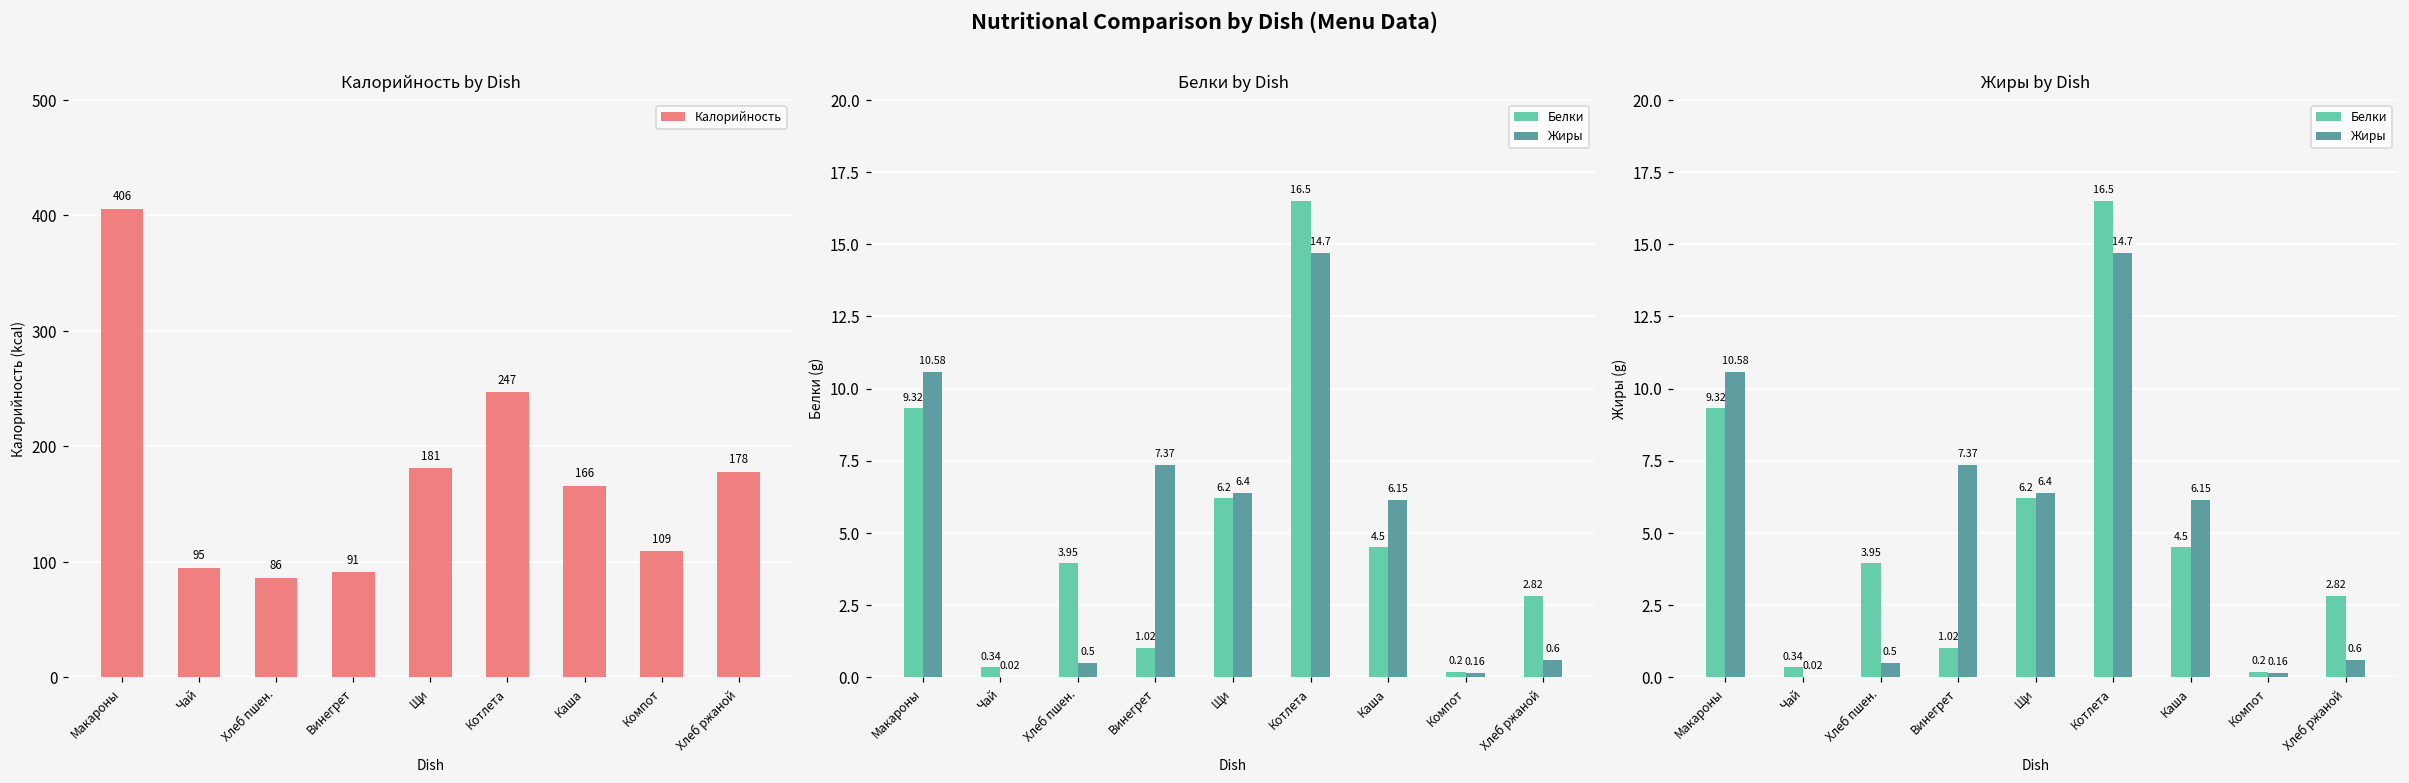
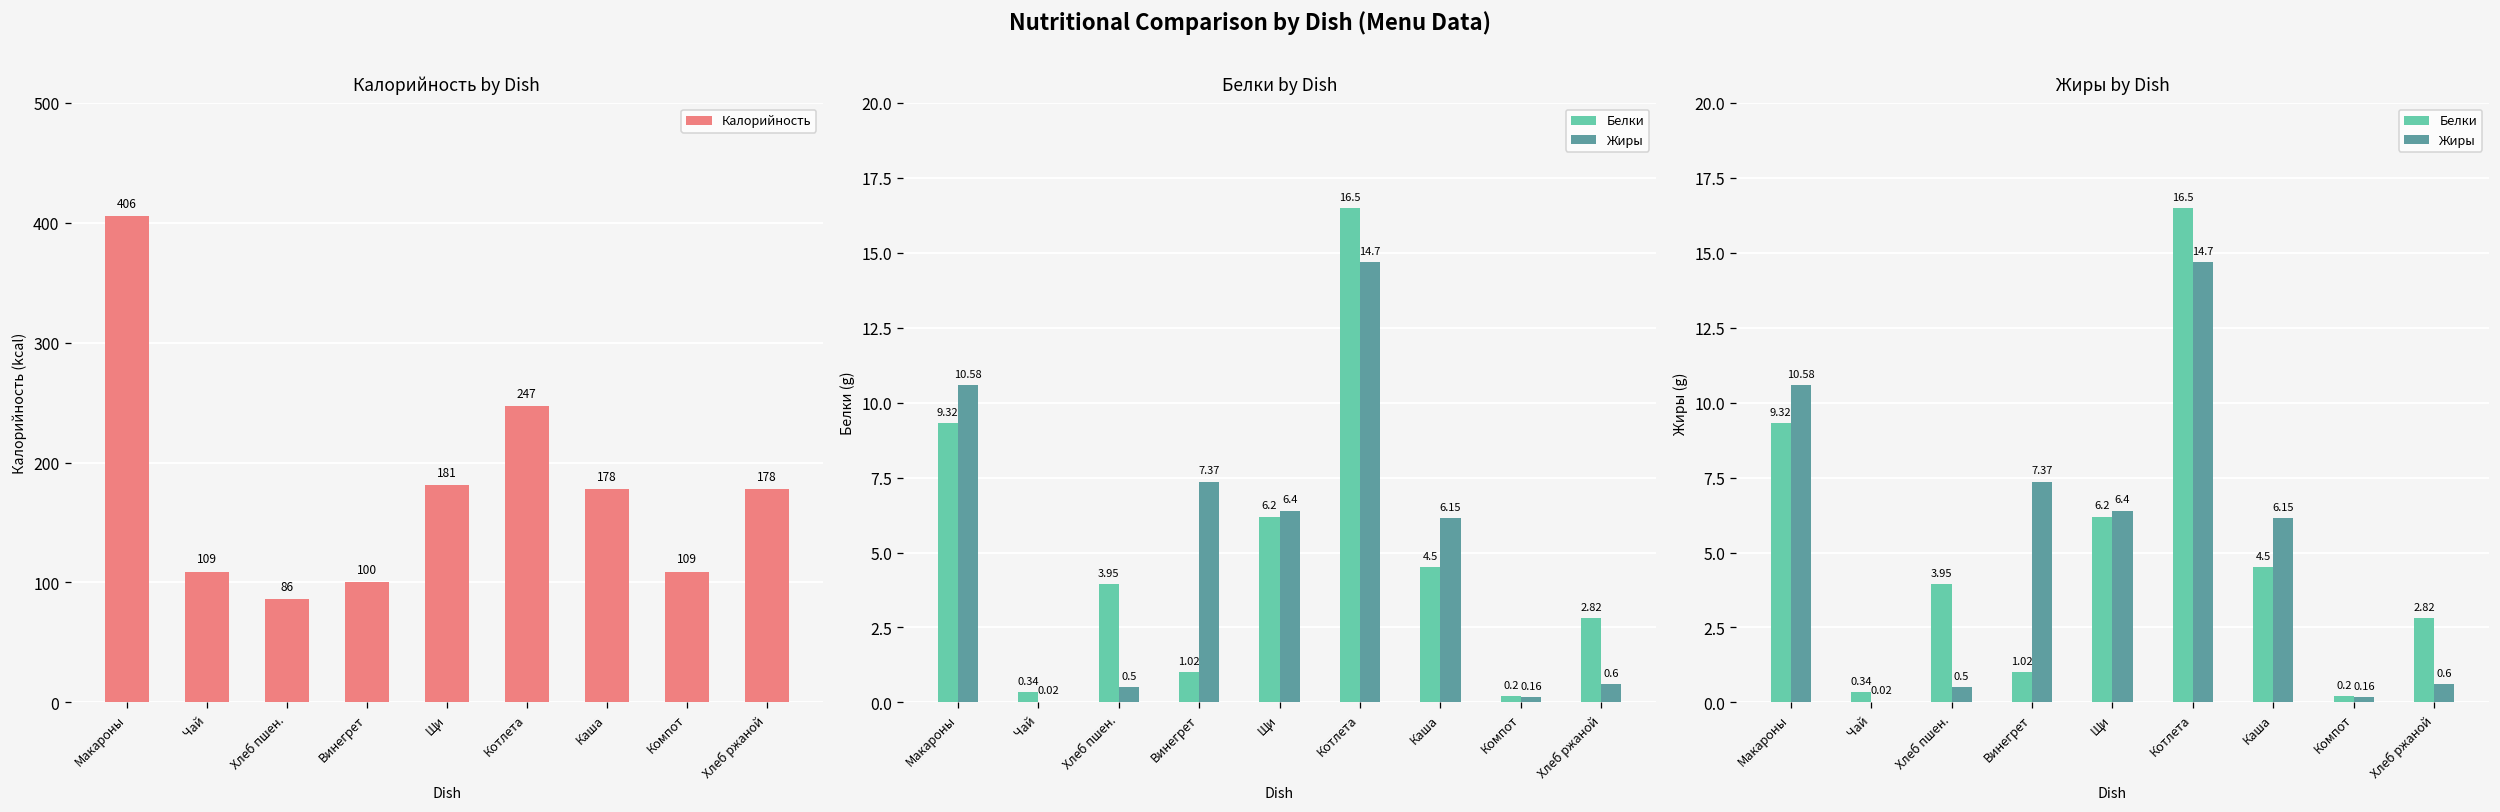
  {
    "Калорийность by Dish": {
      "Макароны": 406,
-     "Чай": 95,
+     "Чай": 109,
      "Хлеб пшен.": 86,
-     "Винегрет": 91,
+     "Винегрет": 100,
      "Щи": 181,
      "Котлета": 247,
-     "Каша": 166,
+     "Каша": 178,
      "Компот": 109,
      "Хлеб ржаной": 178
    }
  }
